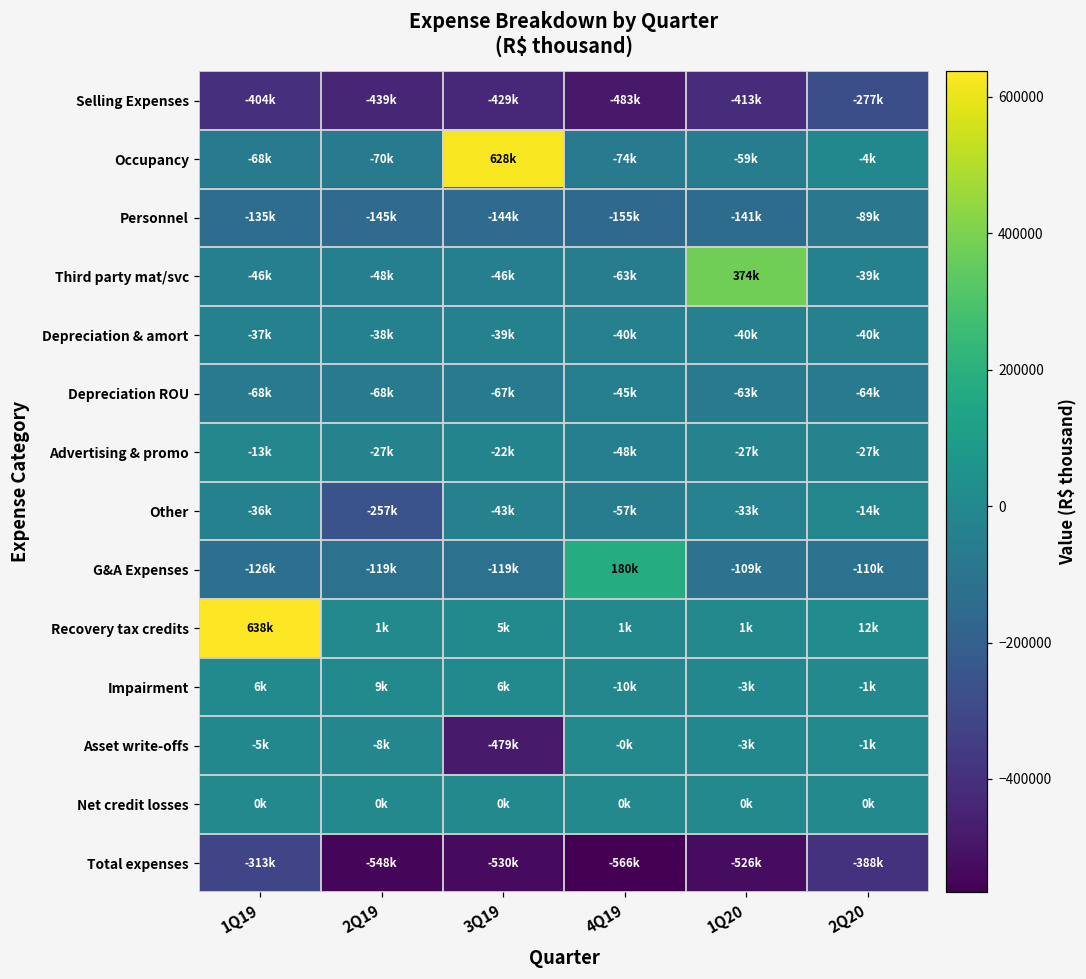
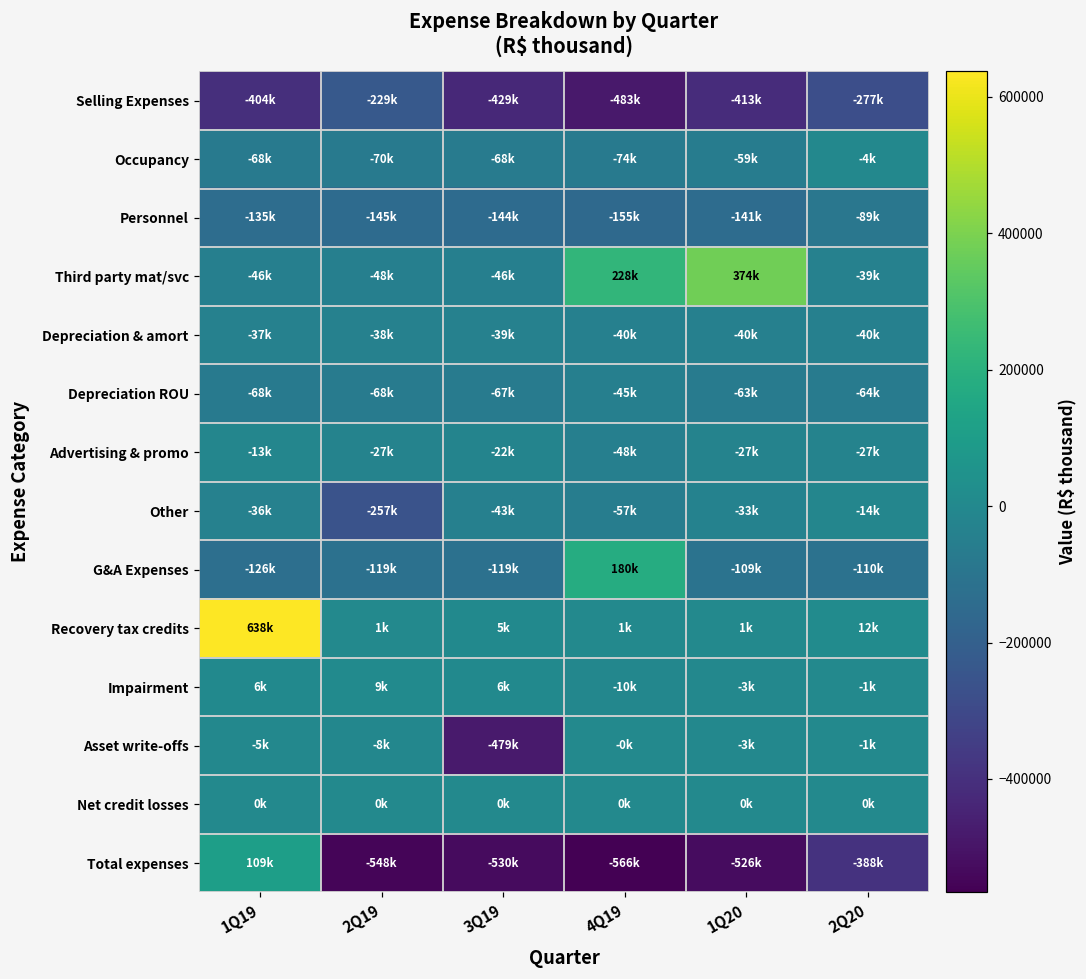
  {
    "Selling Expenses": {
      "1Q19": "-404k",
-     "2Q19": "-439k",
+     "2Q19": "-229k",
      "3Q19": "-429k",
      "4Q19": "-483k",
      "1Q20": "-413k",
      "2Q20": "-277k"
    },
    "Occupancy": {
      "1Q19": "-68k",
      "2Q19": "-70k",
-     "3Q19": "628k",
+     "3Q19": "-68k",
      "4Q19": "-74k",
      "1Q20": "-59k",
      "2Q20": "-4k"
    },
    "Personnel": {
      "1Q19": "-135k",
      "2Q19": "-145k",
      "3Q19": "-144k",
      "4Q19": "-155k",
      "1Q20": "-141k",
      "2Q20": "-89k"
    },
    "Third party mat/svc": {
      "1Q19": "-46k",
      "2Q19": "-48k",
      "3Q19": "-46k",
-     "4Q19": "-63k",
+     "4Q19": "228k",
      "1Q20": "374k",
      "2Q20": "-39k"
    },
    "Depreciation & amort": {
      "1Q19": "-37k",
      "2Q19": "-38k",
      "3Q19": "-39k",
      "4Q19": "-40k",
      "1Q20": "-40k",
      "2Q20": "-40k"
    },
    "Depreciation ROU": {
      "1Q19": "-68k",
      "2Q19": "-68k",
      "3Q19": "-67k",
      "4Q19": "-45k",
      "1Q20": "-63k",
      "2Q20": "-64k"
    },
    "Advertising & promo": {
      "1Q19": "-13k",
      "2Q19": "-27k",
      "3Q19": "-22k",
      "4Q19": "-48k",
      "1Q20": "-27k",
      "2Q20": "-27k"
    },
    "Other": {
      "1Q19": "-36k",
      "2Q19": "-257k",
      "3Q19": "-43k",
      "4Q19": "-57k",
      "1Q20": "-33k",
      "2Q20": "-14k"
    },
    "G&A Expenses": {
      "1Q19": "-126k",
      "2Q19": "-119k",
      "3Q19": "-119k",
      "4Q19": "180k",
      "1Q20": "-109k",
      "2Q20": "-110k"
    },
    "Recovery tax credits": {
      "1Q19": "638k",
      "2Q19": "1k",
      "3Q19": "5k",
      "4Q19": "1k",
      "1Q20": "1k",
      "2Q20": "12k"
    },
    "Impairment": {
      "1Q19": "6k",
      "2Q19": "9k",
      "3Q19": "6k",
      "4Q19": "-10k",
      "1Q20": "-3k",
      "2Q20": "-1k"
    },
    "Asset write-offs": {
      "1Q19": "-5k",
      "2Q19": "-8k",
      "3Q19": "-479k",
      "4Q19": "-0k",
      "1Q20": "-3k",
      "2Q20": "-1k"
    },
    "Net credit losses": {
      "1Q19": "0k",
      "2Q19": "0k",
      "3Q19": "0k",
      "4Q19": "0k",
      "1Q20": "0k",
      "2Q20": "0k"
    },
    "Total expenses": {
-     "1Q19": "-313k",
+     "1Q19": "109k",
      "2Q19": "-548k",
      "3Q19": "-530k",
      "4Q19": "-566k",
      "1Q20": "-526k",
      "2Q20": "-388k"
    }
  }
